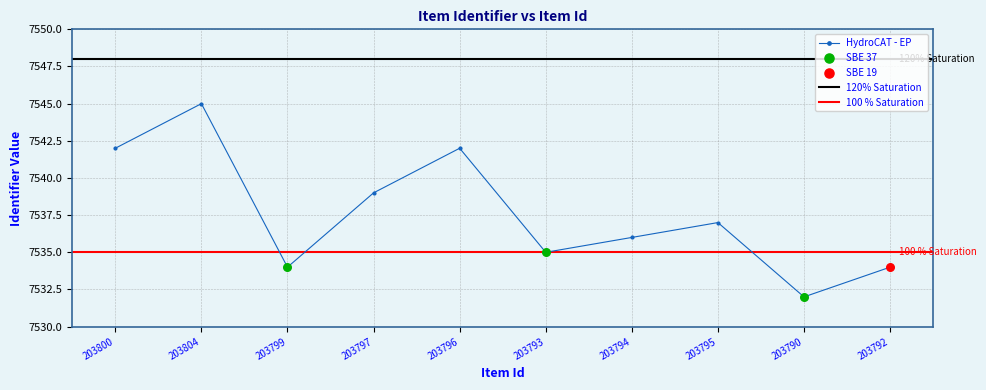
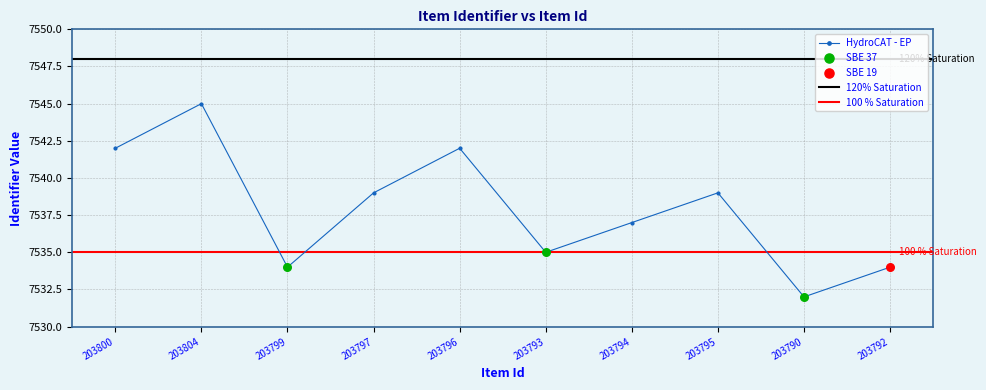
  {
    "HydroCAT - EP": {
      "203800": 7542,
      "203804": 7545,
      "203797": 7539,
      "203796": 7542,
-     "203794": 7536,
-     "203795": 7537
+     "203794": 7537,
+     "203795": 7539
    }
  }
